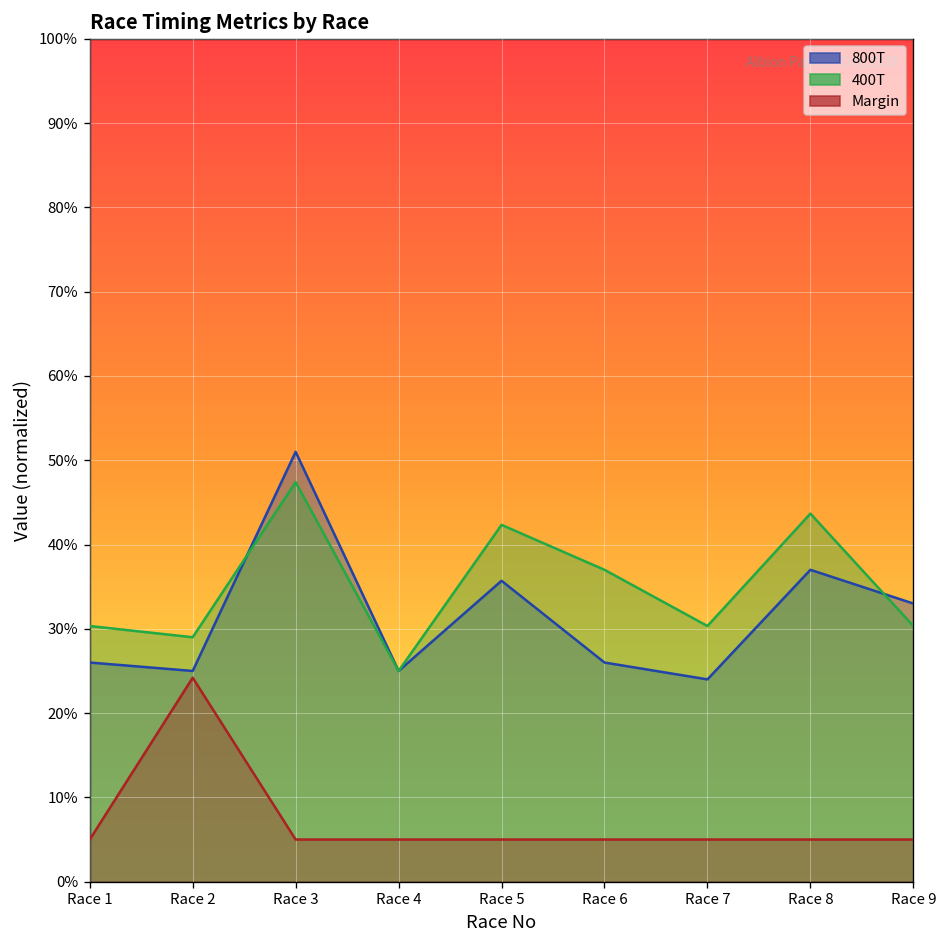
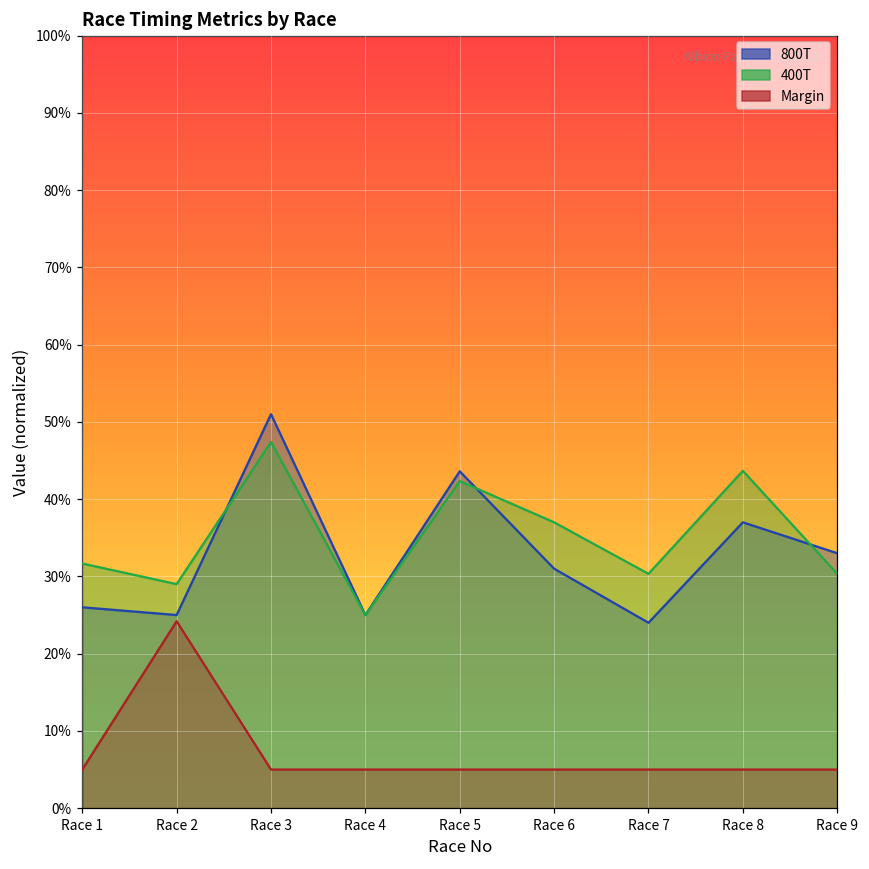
  {
    "800T": {
      "Race 1": "26%",
      "Race 2": "25%",
      "Race 3": "51%",
-     "Race 5": "36%",
-     "Race 6": "26%",
+     "Race 5": "44%",
+     "Race 6": "31%",
      "Race 7": "24%",
      "Race 8": "37%",
      "Race 9": "33%"
    },
    "400T": {
-     "Race 1": "30%",
+     "Race 1": "32%",
      "Race 2": "29%",
      "Race 3": "47%",
      "Race 5": "42%",
      "Race 6": "37%",
      "Race 7": "30%",
      "Race 8": "44%",
      "Race 9": "30%"
    },
    "Margin": {
      "Race 1": "5%",
      "Race 2": "24%",
      "Race 3": "5%",
      "Race 4": "5%",
      "Race 5": "5%",
      "Race 6": "5%",
      "Race 7": "5%",
      "Race 8": "5%",
      "Race 9": "5%"
    }
  }
